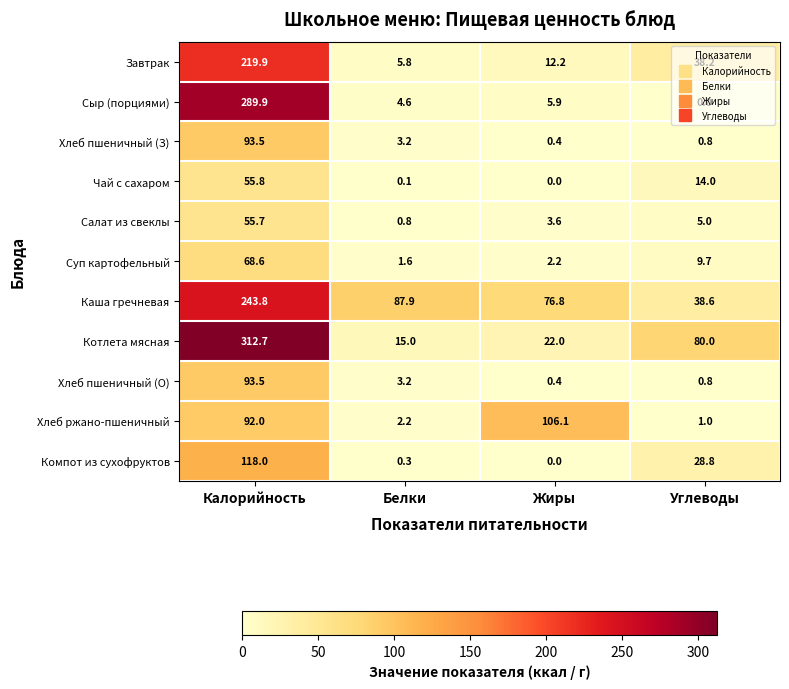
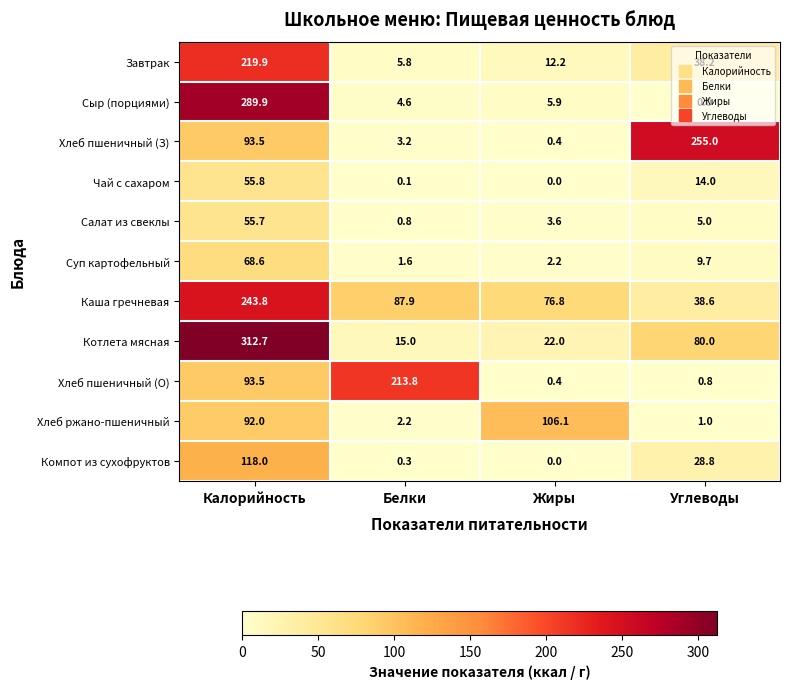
  {
    "Завтрак": {
      "Калорийность": 219.9,
      "Белки": 5.8,
      "Жиры": 12.2
    },
    "Сыр (порциями)": {
      "Калорийность": 289.9,
      "Белки": 4.6,
      "Жиры": 5.9
    },
    "Хлеб пшеничный (З)": {
      "Калорийность": 93.5,
      "Белки": 3.2,
      "Жиры": 0.4,
-     "Углеводы": 0.8
+     "Углеводы": 255.0
    },
    "Чай с сахаром": {
      "Калорийность": 55.8,
      "Белки": 0.1,
      "Жиры": 0.0,
      "Углеводы": 14.0
    },
    "Салат из свеклы": {
      "Калорийность": 55.7,
      "Белки": 0.8,
      "Жиры": 3.6,
      "Углеводы": 5.0
    },
    "Суп картофельный": {
      "Калорийность": 68.6,
      "Белки": 1.6,
      "Жиры": 2.2,
      "Углеводы": 9.7
    },
    "Каша гречневая": {
      "Калорийность": 243.8,
      "Белки": 87.9,
      "Жиры": 76.8,
      "Углеводы": 38.6
    },
    "Котлета мясная": {
      "Калорийность": 312.7,
      "Белки": 15.0,
      "Жиры": 22.0,
      "Углеводы": 80.0
    },
    "Хлеб пшеничный (О)": {
      "Калорийность": 93.5,
-     "Белки": 3.2,
+     "Белки": 213.8,
      "Жиры": 0.4,
      "Углеводы": 0.8
    },
    "Хлеб ржано-пшеничный": {
      "Калорийность": 92.0,
      "Белки": 2.2,
      "Жиры": 106.1,
      "Углеводы": 1.0
    },
    "Компот из сухофруктов": {
      "Калорийность": 118.0,
      "Белки": 0.3,
      "Жиры": 0.0,
      "Углеводы": 28.8
    }
  }
